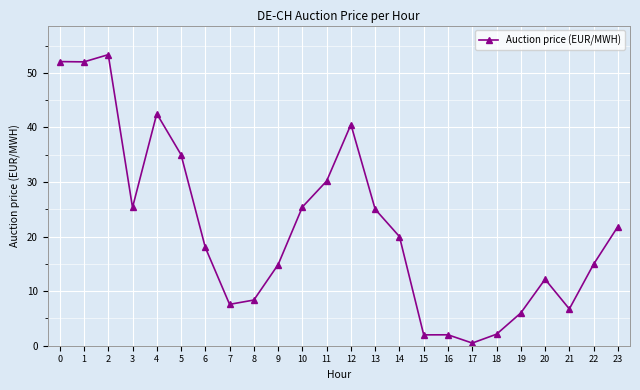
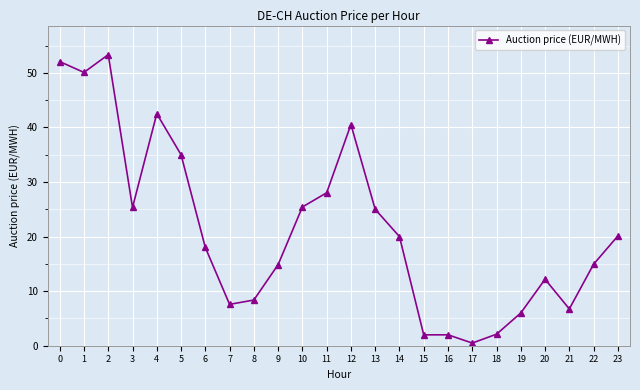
  {
    "0": 52,
-   "1": 52,
+   "1": 50,
    "2": 53,
    "3": 25,
    "4": 43,
    "5": 35,
    "6": 18,
    "7": 8,
    "8": 8,
    "9": 15,
    "10": 25,
-   "11": 30,
+   "11": 28,
    "12": 41,
    "13": 25,
    "14": 20,
    "15": 2,
    "16": 2,
    "17": 0,
    "18": 2,
    "19": 6,
    "20": 12,
    "21": 7,
    "22": 15,
-   "23": 22
+   "23": 20
  }
